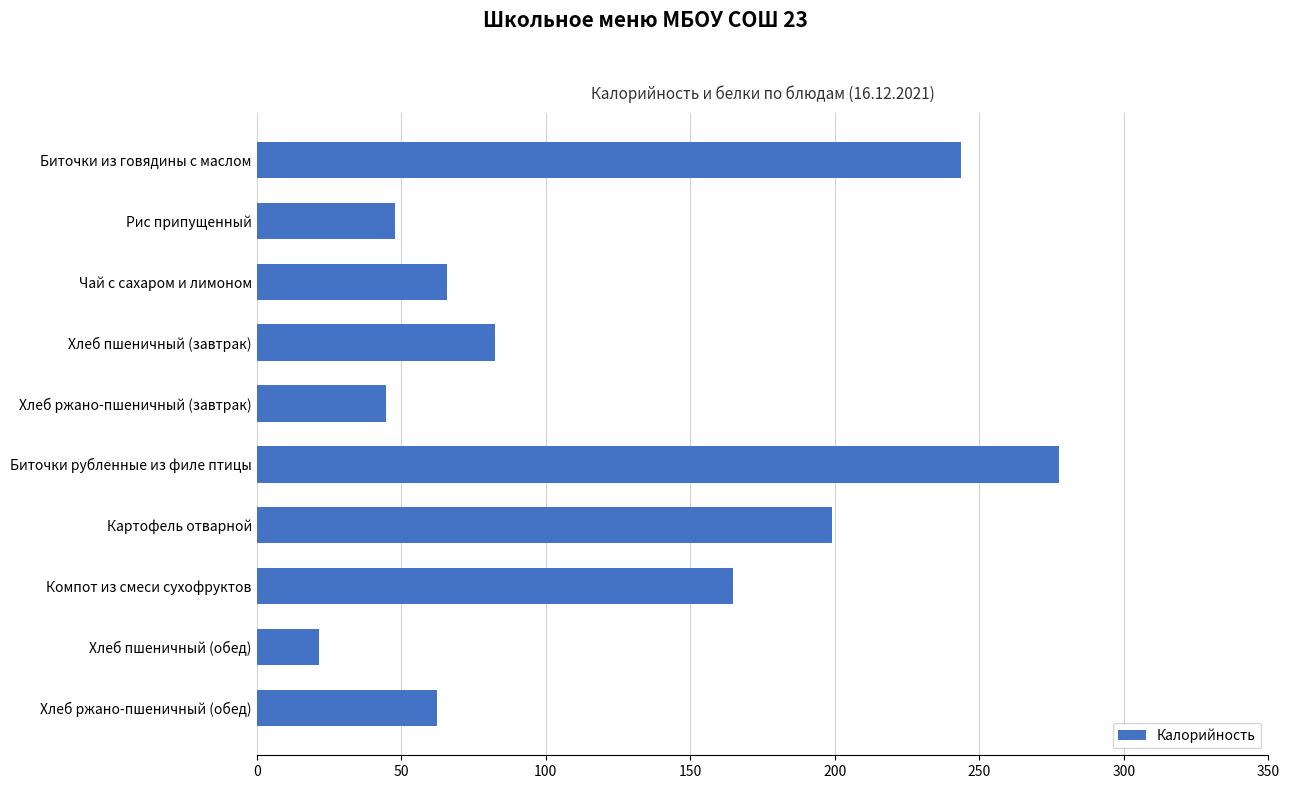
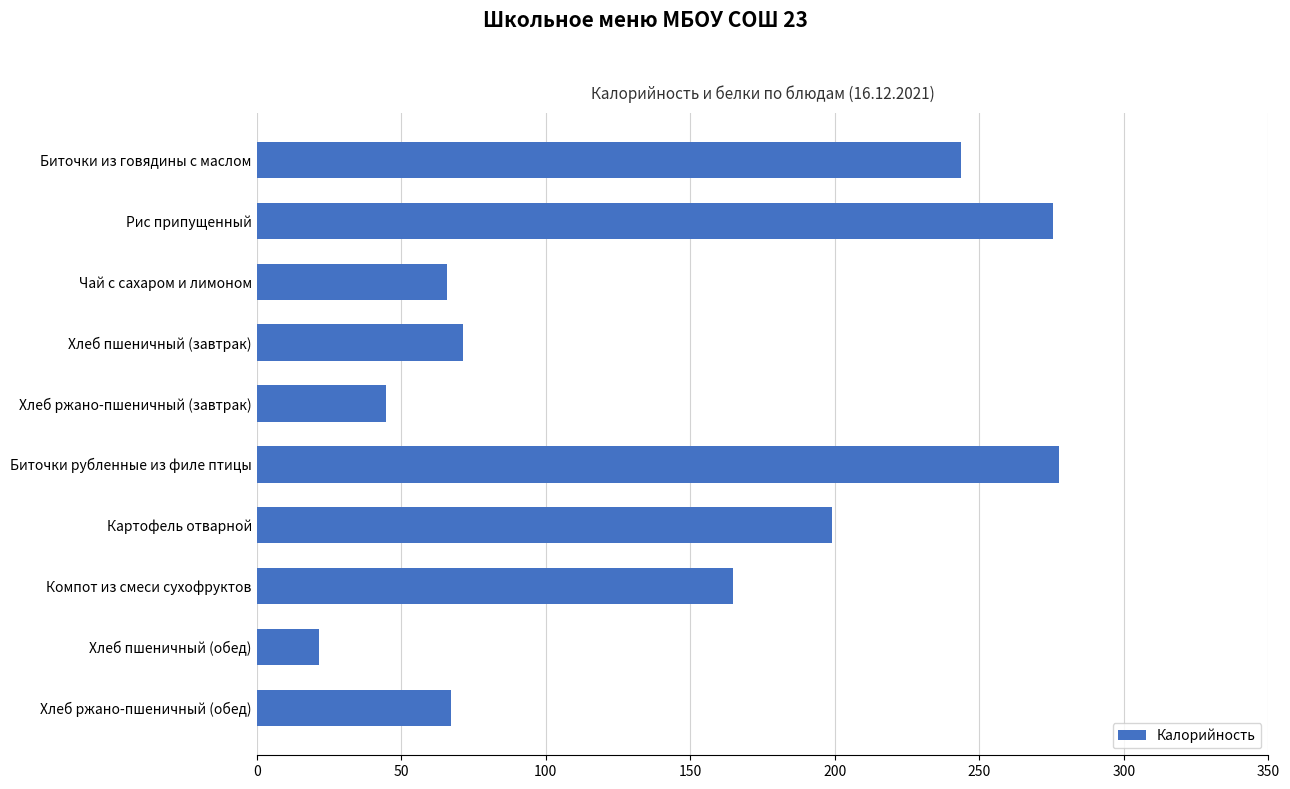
  {
    "Биточки из говядины с маслом": 244,
-   "Рис припущенный": 48,
+   "Рис припущенный": 276,
    "Чай с сахаром и лимоном": 66,
-   "Хлеб пшеничный (завтрак)": 83,
+   "Хлеб пшеничный (завтрак)": 71,
    "Хлеб ржано-пшеничный (завтрак)": 45,
    "Биточки рубленные из филе птицы": 278,
    "Картофель отварной": 199,
    "Компот из смеси сухофруктов": 165,
    "Хлеб пшеничный (обед)": 22,
-   "Хлеб ржано-пшеничный (обед)": 63
+   "Хлеб ржано-пшеничный (обед)": 67
  }
